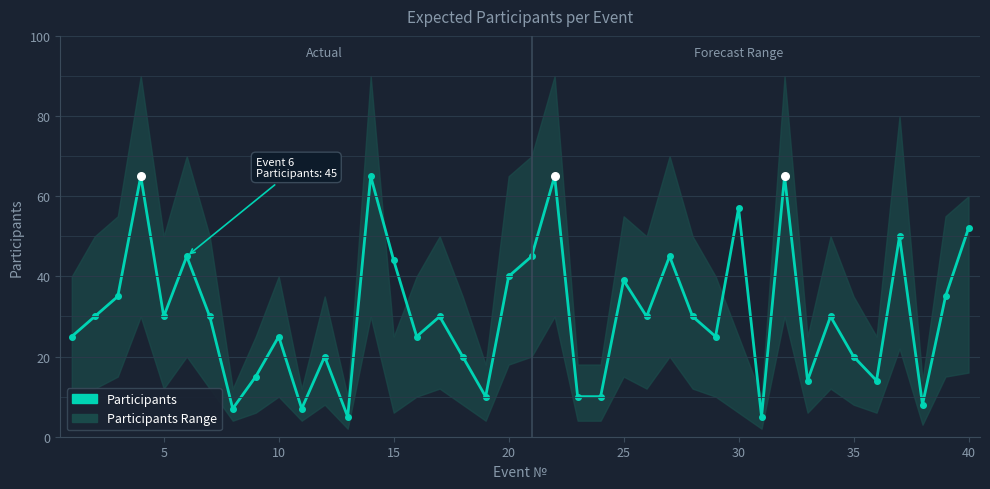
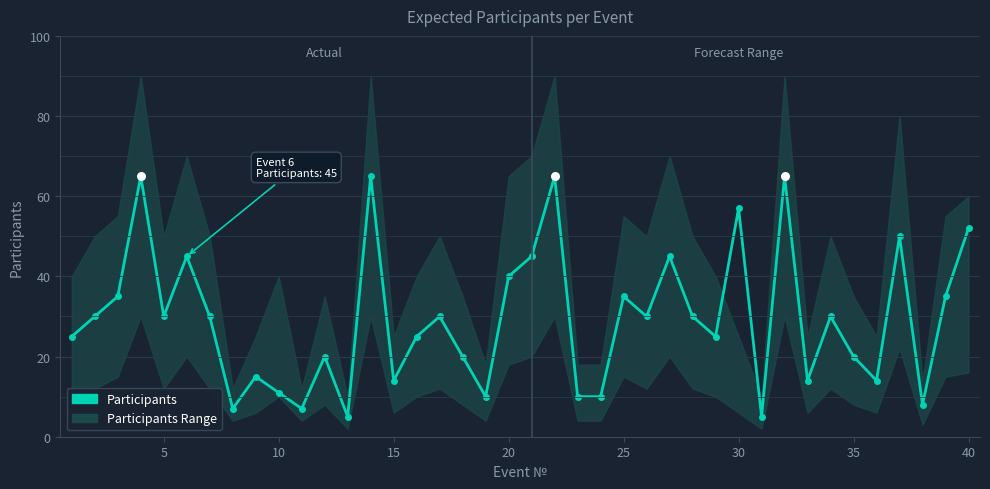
  {
    "Participants": {
      "5": 30,
-     "10": 25,
-     "15": 44,
+     "10": 11,
+     "15": 14,
      "20": 40,
-     "25": 39,
+     "25": 35,
      "30": 57,
      "35": 20,
      "40": 52
    }
  }
